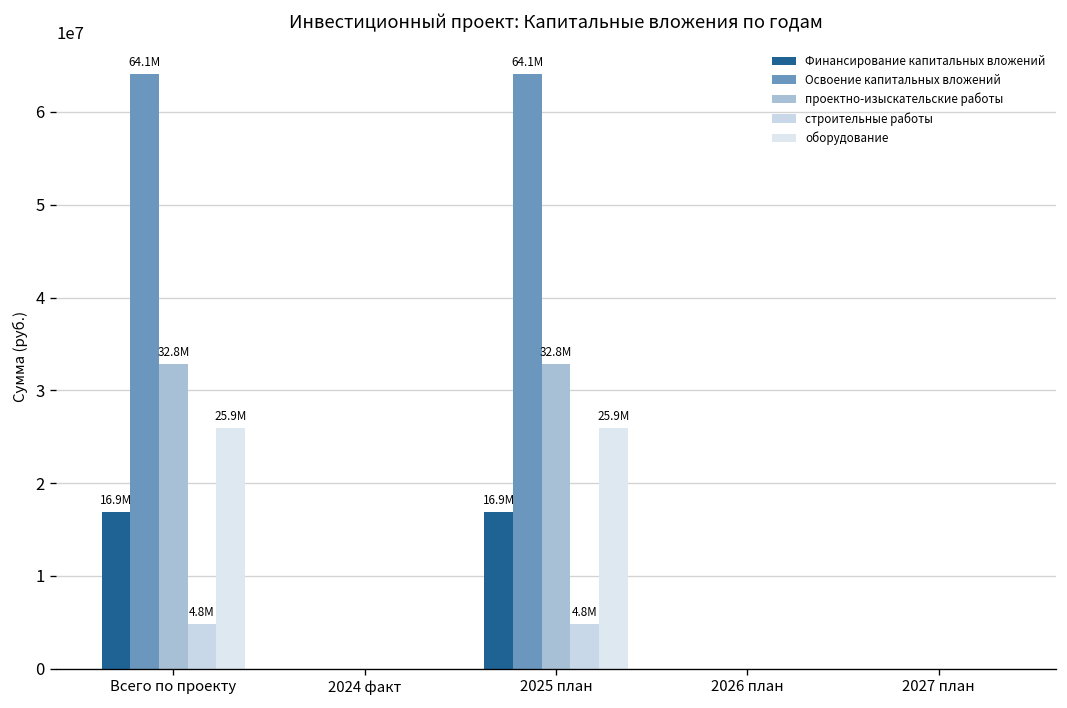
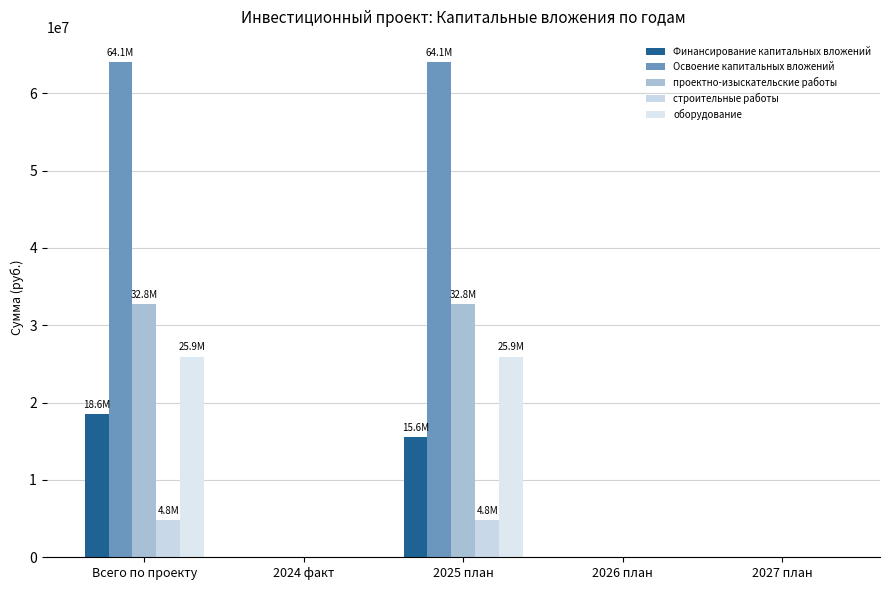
  {
    "Финансирование капитальных вложений": {
-     "Всего по проекту": "16.9M",
-     "2025 план": "16.9M"
+     "Всего по проекту": "18.6M",
+     "2025 план": "15.6M"
    },
    "Освоение капитальных вложений": {
      "Всего по проекту": "64.1M",
      "2025 план": "64.1M"
    }
  }
